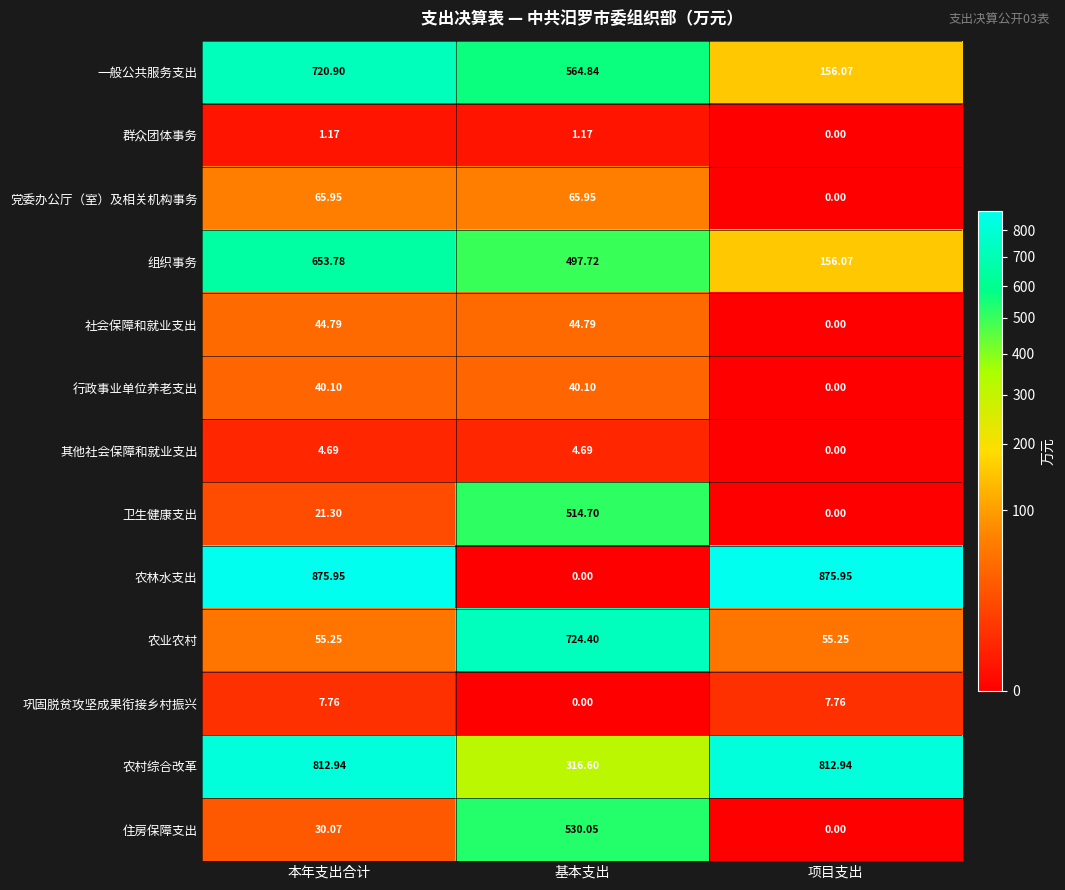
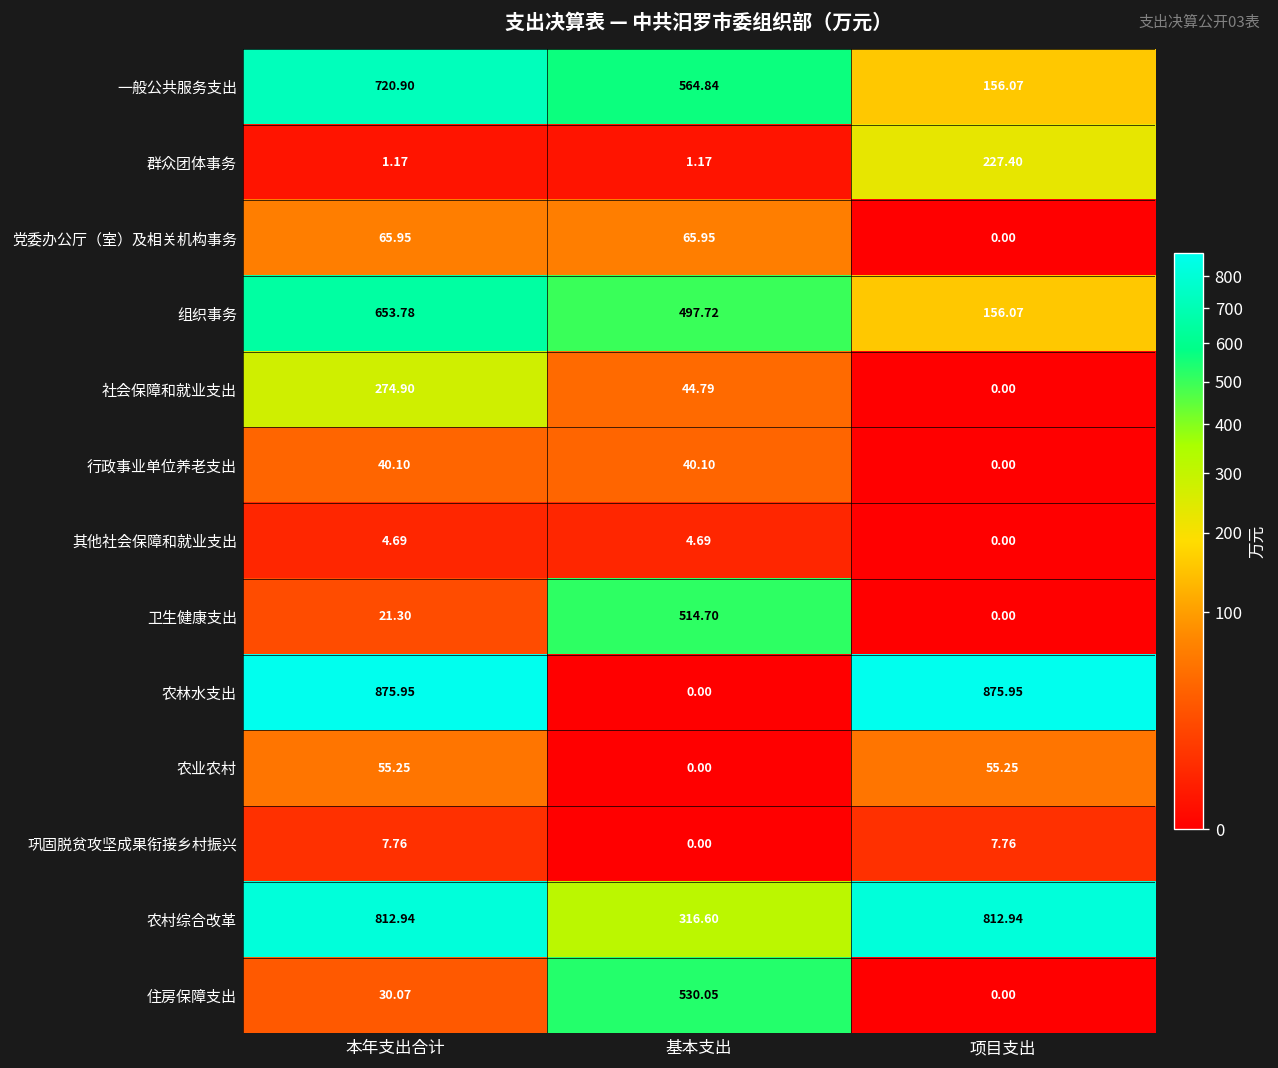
  {
    "一般公共服务支出": {
      "本年支出合计": 720.90,
      "基本支出": 564.84,
      "项目支出": 156.07
    },
    "群众团体事务": {
      "本年支出合计": 1.17,
      "基本支出": 1.17,
-     "项目支出": 0.00
+     "项目支出": 227.40
    },
    "党委办公厅（室）及相关机构事务": {
      "本年支出合计": 65.95,
      "基本支出": 65.95,
      "项目支出": 0.00
    },
    "组织事务": {
      "本年支出合计": 653.78,
      "基本支出": 497.72,
      "项目支出": 156.07
    },
    "社会保障和就业支出": {
-     "本年支出合计": 44.79,
+     "本年支出合计": 274.90,
      "基本支出": 44.79,
      "项目支出": 0.00
    },
    "行政事业单位养老支出": {
      "本年支出合计": 40.10,
      "基本支出": 40.10,
      "项目支出": 0.00
    },
    "其他社会保障和就业支出": {
      "本年支出合计": 4.69,
      "基本支出": 4.69,
      "项目支出": 0.00
    },
    "卫生健康支出": {
      "本年支出合计": 21.30,
      "基本支出": 514.70,
      "项目支出": 0.00
    },
    "农林水支出": {
      "本年支出合计": 875.95,
      "基本支出": 0.00,
      "项目支出": 875.95
    },
    "农业农村": {
      "本年支出合计": 55.25,
-     "基本支出": 724.40,
+     "基本支出": 0.00,
      "项目支出": 55.25
    },
    "巩固脱贫攻坚成果衔接乡村振兴": {
      "本年支出合计": 7.76,
      "基本支出": 0.00,
      "项目支出": 7.76
    },
    "农村综合改革": {
      "本年支出合计": 812.94,
      "基本支出": 316.60,
      "项目支出": 812.94
    },
    "住房保障支出": {
      "本年支出合计": 30.07,
      "基本支出": 530.05,
      "项目支出": 0.00
    }
  }
